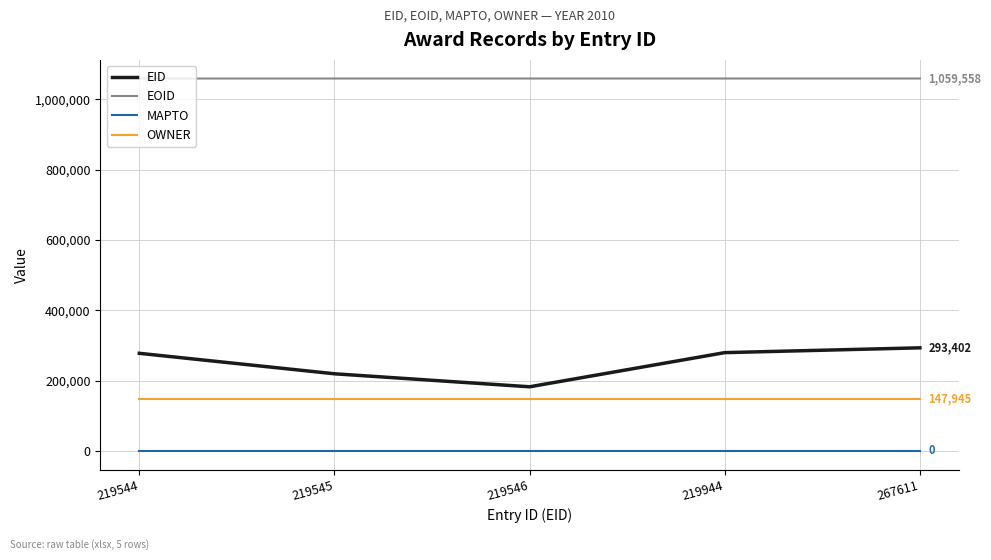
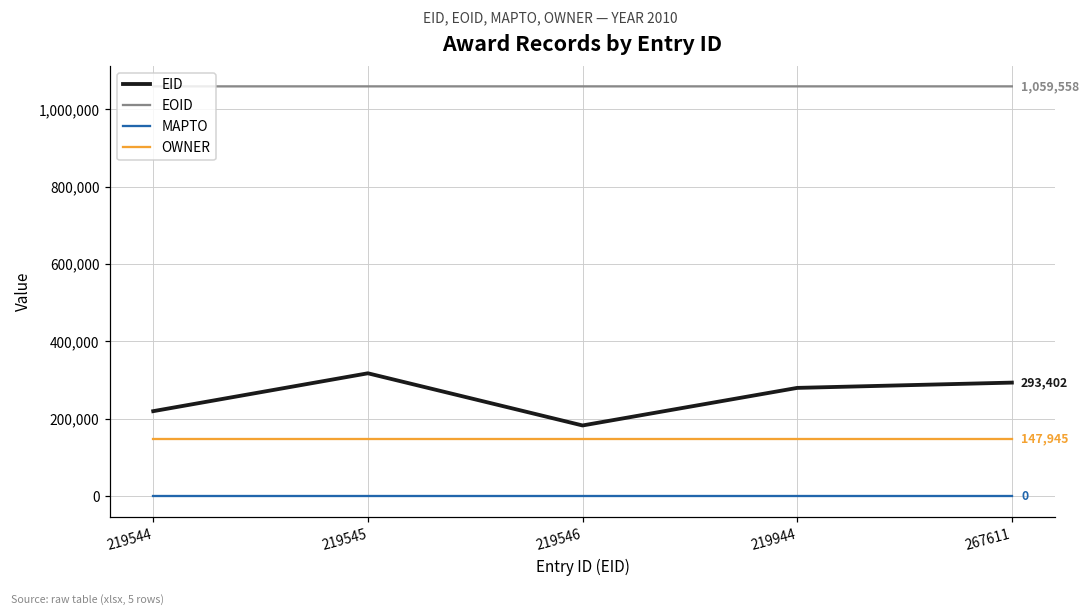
  {
    "EID": {
-     "219544": "280,000",
-     "219545": "220,000",
+     "219544": "220,000",
+     "219545": "320,000",
      "219546": "180,000",
      "219944": "280,000"
    },
    "EOID": {
      "267611": "1,059,558"
    },
    "MAPTO": {
      "267611": "0"
    },
    "OWNER": {
      "267611": "147,945"
    }
  }
